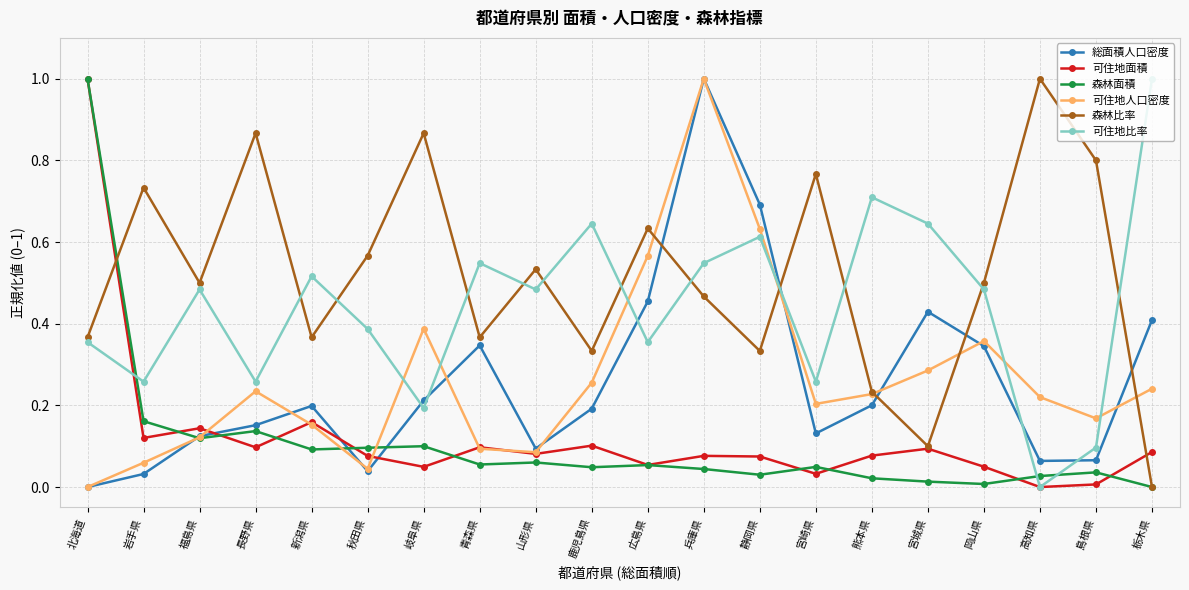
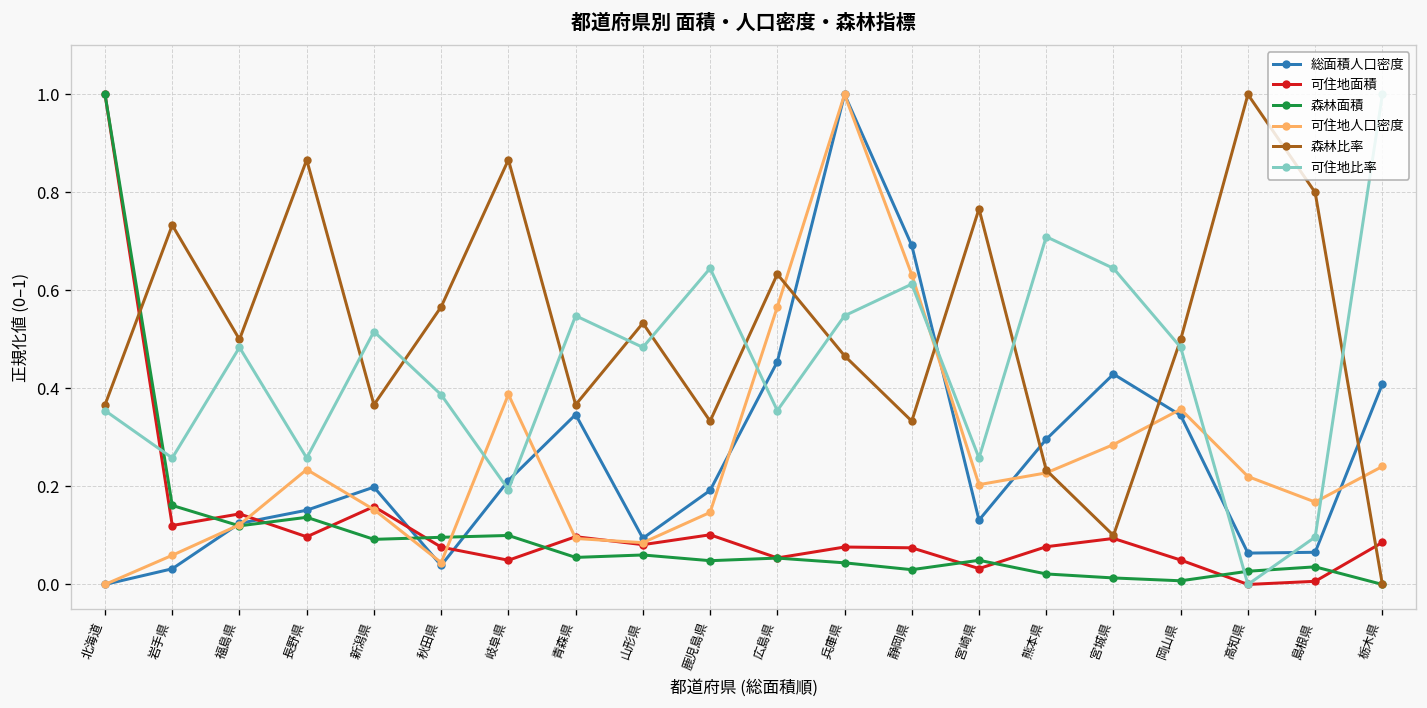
  {
    "総面積人口密度": {
      "岩手県": 0.03,
      "長野県": 0.15,
      "新潟県": 0.20,
      "岐阜県": 0.21,
      "青森県": 0.35,
      "山形県": 0.09,
      "鹿児島県": 0.19,
      "広島県": 0.45,
      "静岡県": 0.69,
      "宮崎県": 0.13,
-     "熊本県": 0.20,
+     "熊本県": 0.30,
      "宮城県": 0.43,
      "岡山県": 0.35,
      "高知県": 0.06,
      "島根県": 0.07,
      "栃木県": 0.41
    },
    "可住地面積": {
      "岩手県": 0.12,
      "福島県": 0.14,
      "長野県": 0.10,
      "新潟県": 0.16,
      "秋田県": 0.08,
      "岐阜県": 0.05,
      "鹿児島県": 0.10,
      "兵庫県": 0.08,
      "静岡県": 0.07,
      "宮崎県": 0.03,
      "熊本県": 0.08,
      "岡山県": 0.05,
      "島根県": 0.01,
      "栃木県": 0.09
    },
    "森林面積": {
      "岩手県": 0.16,
      "長野県": 0.14,
      "新潟県": 0.09,
      "秋田県": 0.10,
      "岐阜県": 0.10,
      "青森県": 0.06,
      "山形県": 0.06,
      "鹿児島県": 0.05,
      "兵庫県": 0.04,
      "静岡県": 0.03,
      "宮崎県": 0.05,
      "熊本県": 0.02,
      "宮城県": 0.01,
      "岡山県": 0.01,
      "高知県": 0.03,
      "島根県": 0.04
    },
    "可住地人口密度": {
      "岩手県": 0.06,
      "長野県": 0.23,
      "新潟県": 0.15,
      "岐阜県": 0.39,
-     "鹿児島県": 0.26,
+     "鹿児島県": 0.15,
      "広島県": 0.57,
      "静岡県": 0.63,
      "宮崎県": 0.20,
      "宮城県": 0.29,
      "岡山県": 0.36,
      "高知県": 0.22,
      "島根県": 0.17,
      "栃木県": 0.24
    },
    "森林比率": {
      "北海道": 0.37,
      "岩手県": 0.73,
      "福島県": 0.50,
      "長野県": 0.87,
      "新潟県": 0.37,
      "秋田県": 0.57,
      "岐阜県": 0.87,
      "青森県": 0.37,
      "山形県": 0.53,
      "鹿児島県": 0.33,
      "広島県": 0.63,
      "兵庫県": 0.47,
      "静岡県": 0.33,
      "宮崎県": 0.77,
      "岡山県": 0.50,
      "高知県": 1.00,
      "島根県": 0.80
    },
    "可住地比率": {
      "北海道": 0.35,
      "岩手県": 0.26,
      "福島県": 0.48,
      "長野県": 0.26,
      "新潟県": 0.52,
      "秋田県": 0.39,
      "岐阜県": 0.19,
      "青森県": 0.55,
      "山形県": 0.48,
      "鹿児島県": 0.65,
      "広島県": 0.35,
      "兵庫県": 0.55,
      "静岡県": 0.61,
      "宮崎県": 0.26,
      "熊本県": 0.71,
      "宮城県": 0.65,
      "岡山県": 0.48,
      "島根県": 0.10
    }
  }
